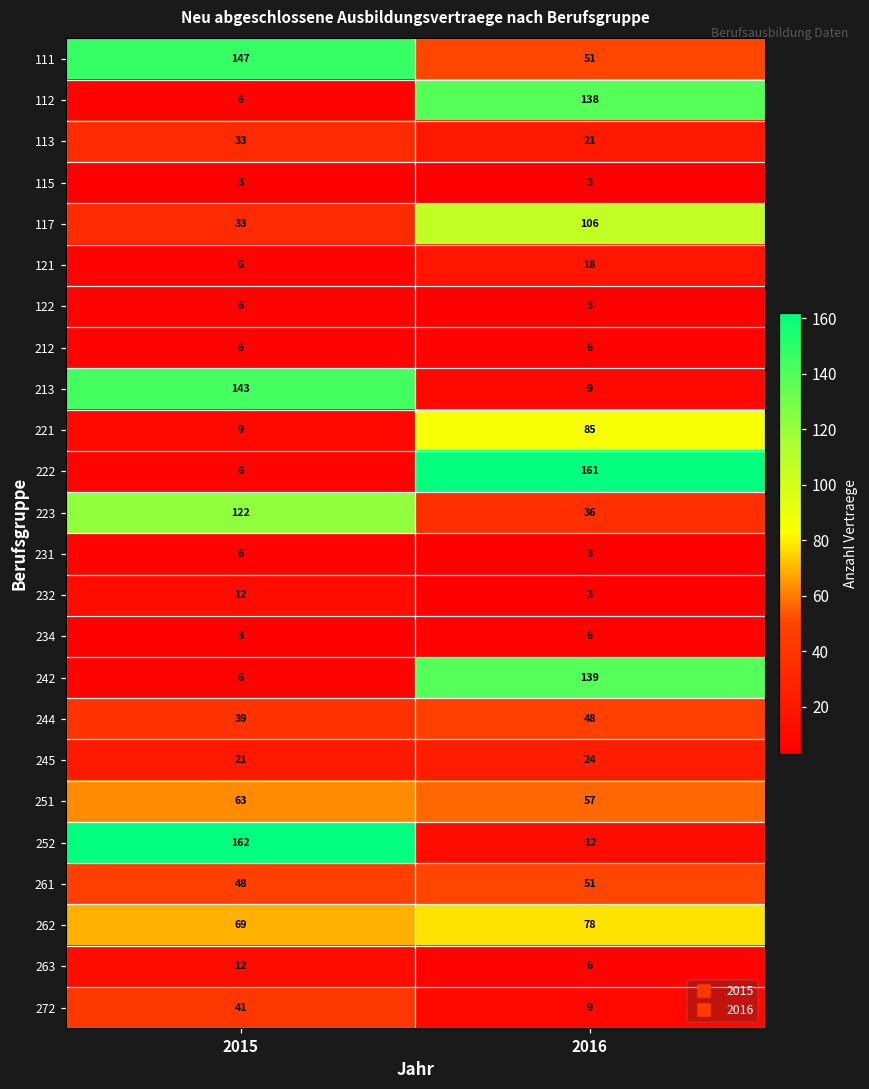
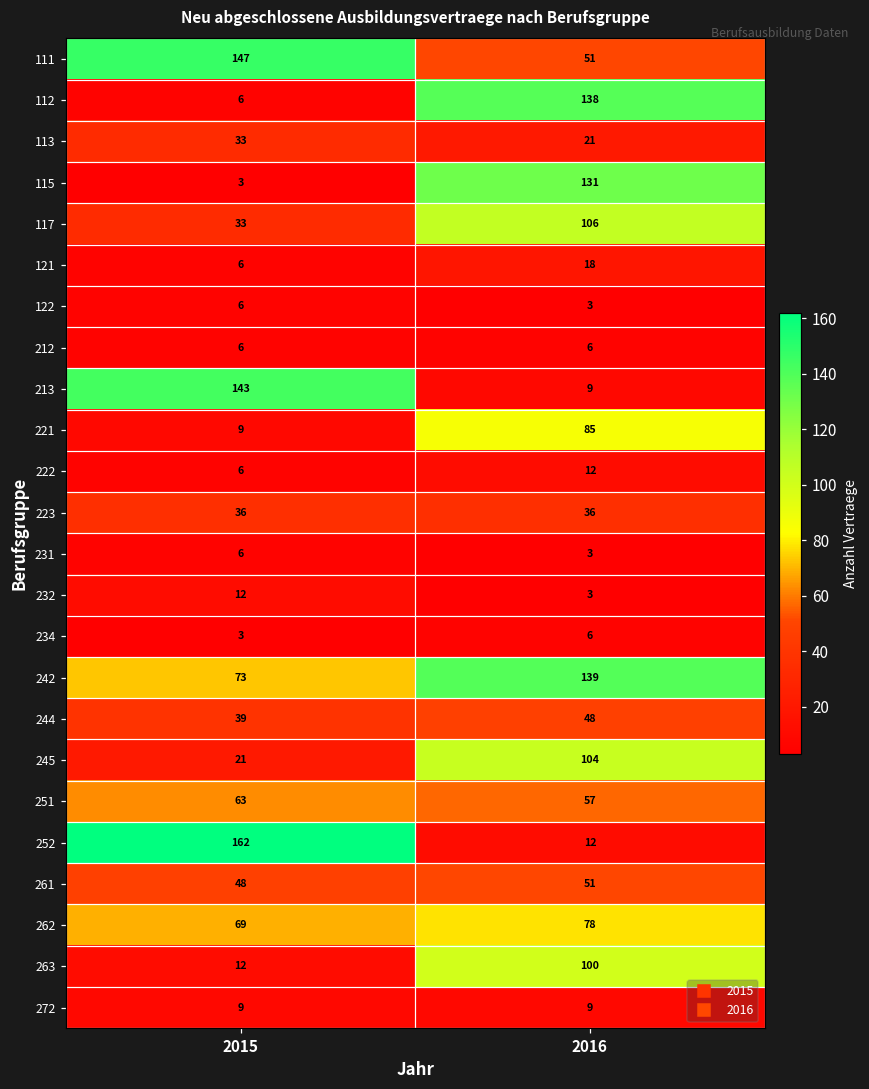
  {
    "111": {
      "2015": 147,
      "2016": 51
    },
    "112": {
      "2015": 6,
      "2016": 138
    },
    "113": {
      "2015": 33,
      "2016": 21
    },
    "115": {
      "2015": 3,
-     "2016": 3
+     "2016": 131
    },
    "117": {
      "2015": 33,
      "2016": 106
    },
    "121": {
      "2015": 6,
      "2016": 18
    },
    "122": {
      "2015": 6,
      "2016": 3
    },
    "212": {
      "2015": 6,
      "2016": 6
    },
    "213": {
      "2015": 143,
      "2016": 9
    },
    "221": {
      "2015": 9,
      "2016": 85
    },
    "222": {
      "2015": 6,
-     "2016": 161
+     "2016": 12
    },
    "223": {
-     "2015": 122,
+     "2015": 36,
      "2016": 36
    },
    "231": {
      "2015": 6,
      "2016": 3
    },
    "232": {
      "2015": 12,
      "2016": 3
    },
    "234": {
      "2015": 3,
      "2016": 6
    },
    "242": {
-     "2015": 6,
+     "2015": 73,
      "2016": 139
    },
    "244": {
      "2015": 39,
      "2016": 48
    },
    "245": {
      "2015": 21,
-     "2016": 24
+     "2016": 104
    },
    "251": {
      "2015": 63,
      "2016": 57
    },
    "252": {
      "2015": 162,
      "2016": 12
    },
    "261": {
      "2015": 48,
      "2016": 51
    },
    "262": {
      "2015": 69,
      "2016": 78
    },
    "263": {
      "2015": 12,
-     "2016": 6
+     "2016": 100
    },
    "272": {
-     "2015": 41,
+     "2015": 9,
      "2016": 9
    }
  }
